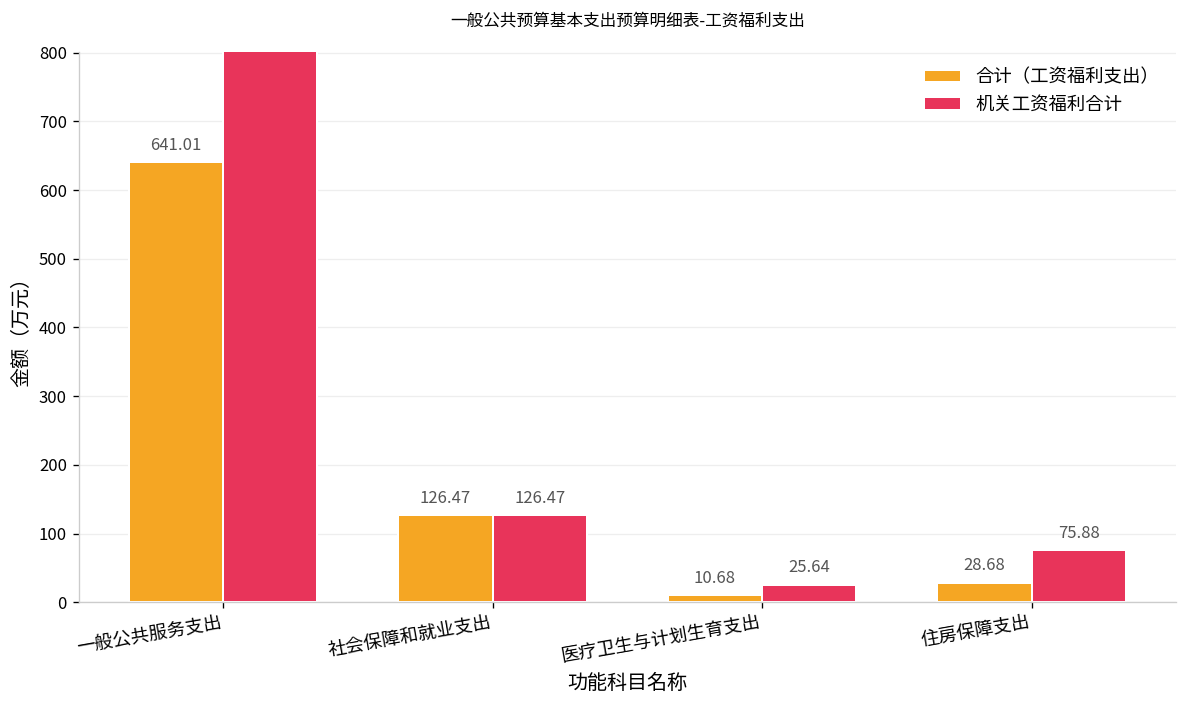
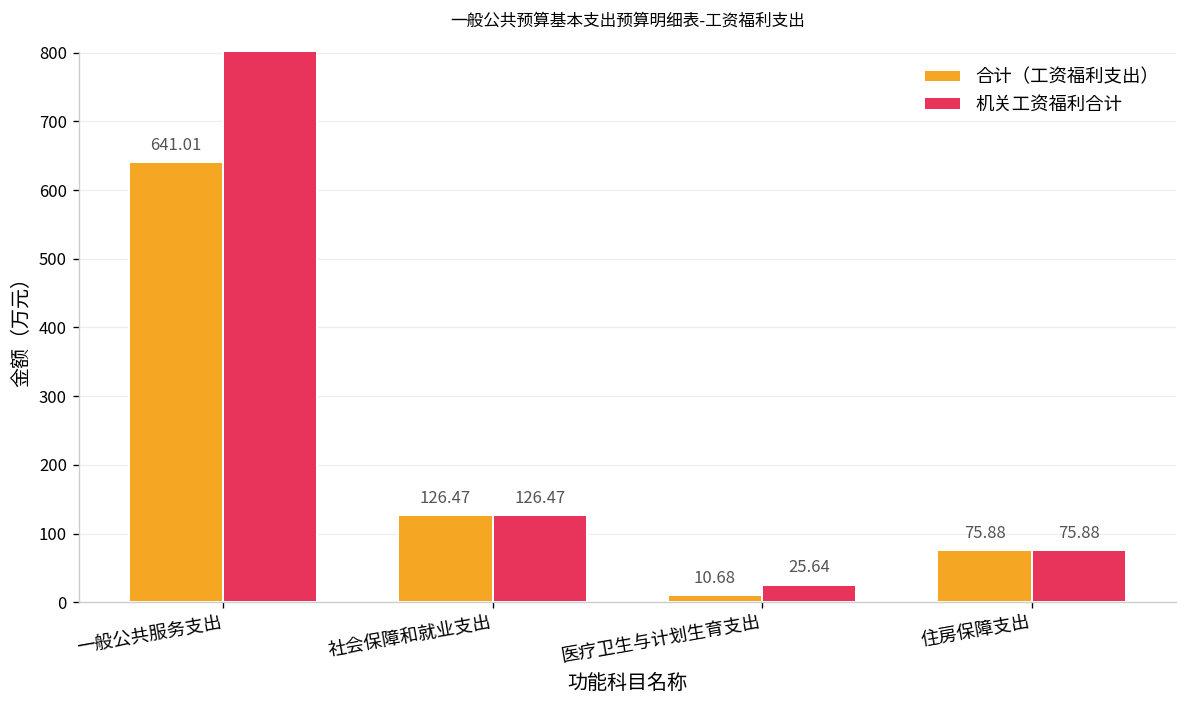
  {
    "合计（工资福利支出）": {
      "一般公共服务支出": 641.01,
      "社会保障和就业支出": 126.47,
      "医疗卫生与计划生育支出": 10.68,
-     "住房保障支出": 28.68
+     "住房保障支出": 75.88
    },
    "机关工资福利合计": {
      "社会保障和就业支出": 126.47,
      "医疗卫生与计划生育支出": 25.64,
      "住房保障支出": 75.88
    }
  }
